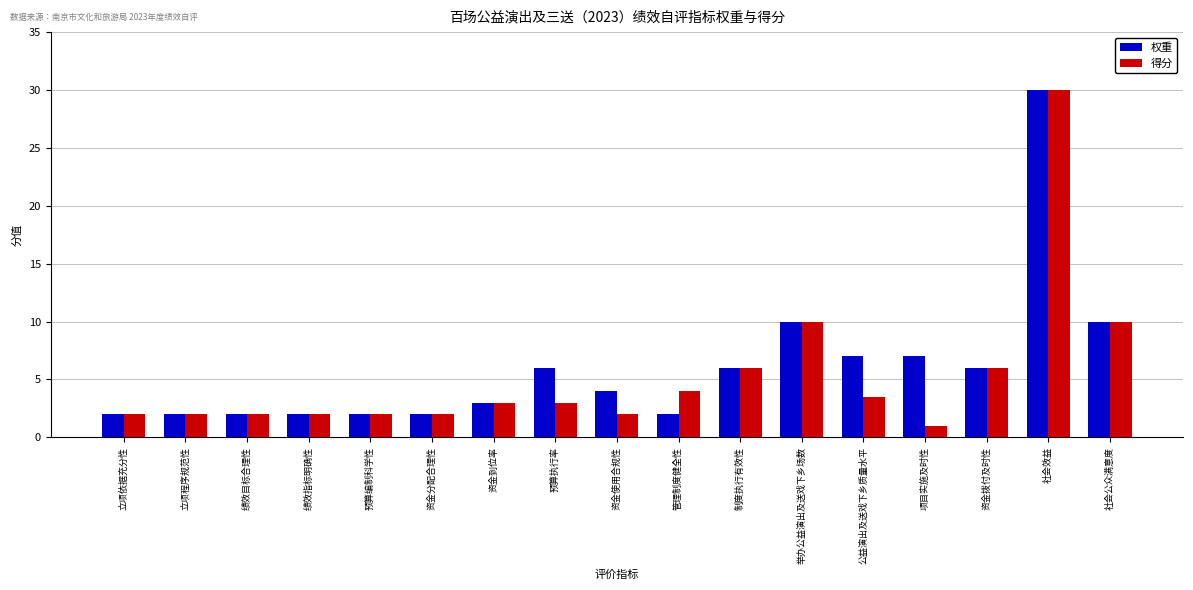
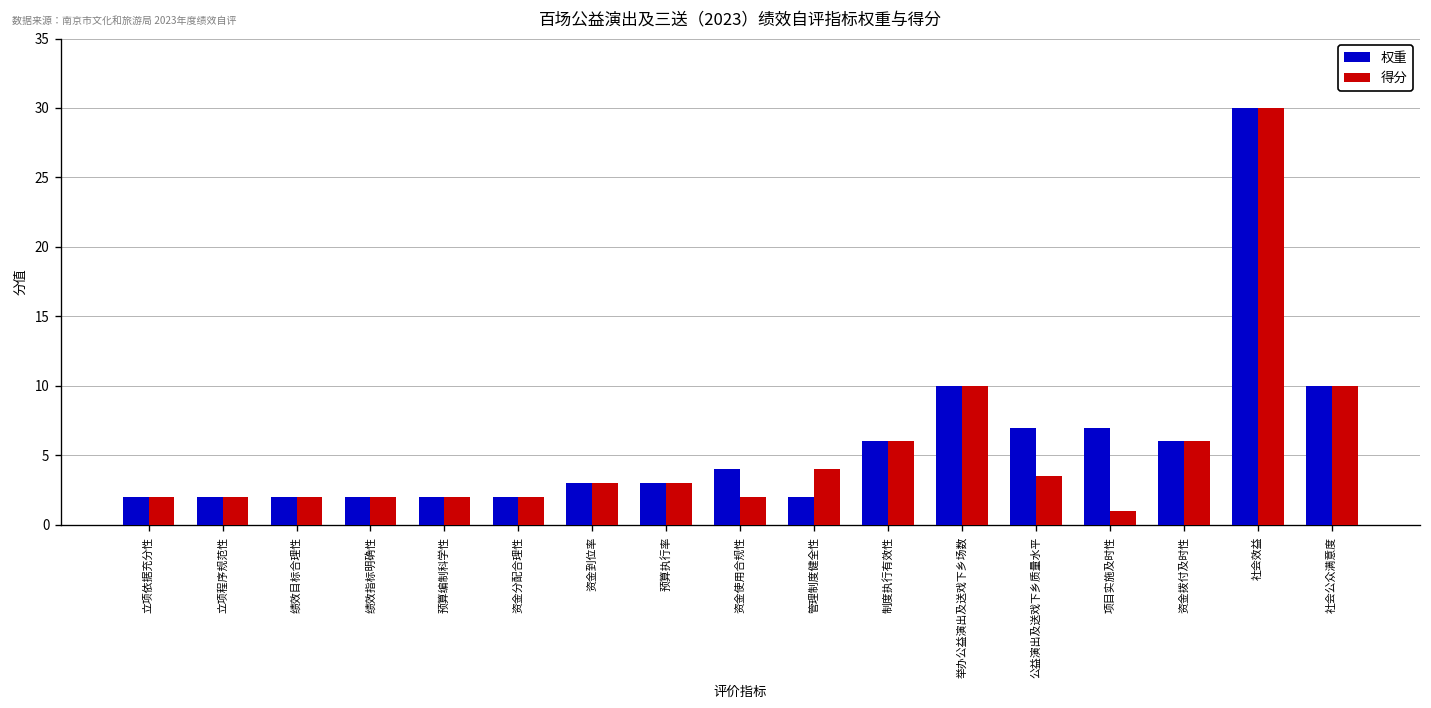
  {
    "权重": {
      "立项依据充分性": 2,
      "立项程序规范性": 2,
      "绩效目标合理性": 2,
      "绩效指标明确性": 2,
      "预算编制科学性": 2,
      "资金分配合理性": 2,
      "资金到位率": 3,
-     "预算执行率": 6,
+     "预算执行率": 3,
      "资金使用合规性": 4,
      "管理制度健全性": 2,
      "制度执行有效性": 6,
      "举办公益演出及送戏下乡场数": 10,
      "公益演出及送戏下乡质量水平": 7,
      "项目实施及时性": 7,
      "资金拨付及时性": 6,
      "社会效益": 30,
      "社会公众满意度": 10
    },
    "得分": {
      "立项依据充分性": 2,
      "立项程序规范性": 2,
      "绩效目标合理性": 2,
      "绩效指标明确性": 2,
      "预算编制科学性": 2,
      "资金分配合理性": 2,
      "资金到位率": 3,
      "预算执行率": 3,
      "资金使用合规性": 2,
      "管理制度健全性": 4,
      "制度执行有效性": 6,
      "举办公益演出及送戏下乡场数": 10,
      "公益演出及送戏下乡质量水平": 3.5,
      "项目实施及时性": 1,
      "资金拨付及时性": 6,
      "社会效益": 30,
      "社会公众满意度": 10
    }
  }
